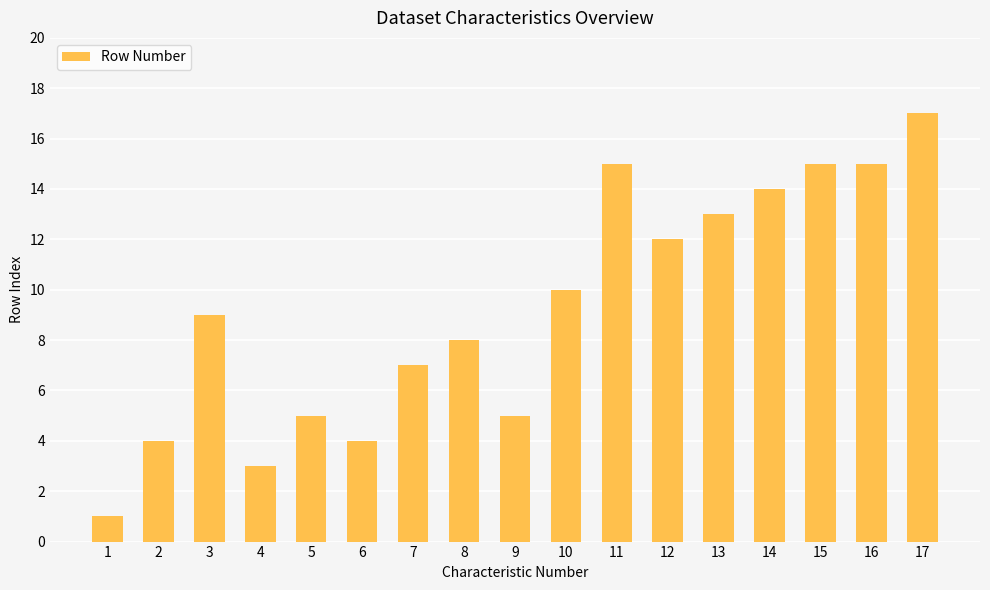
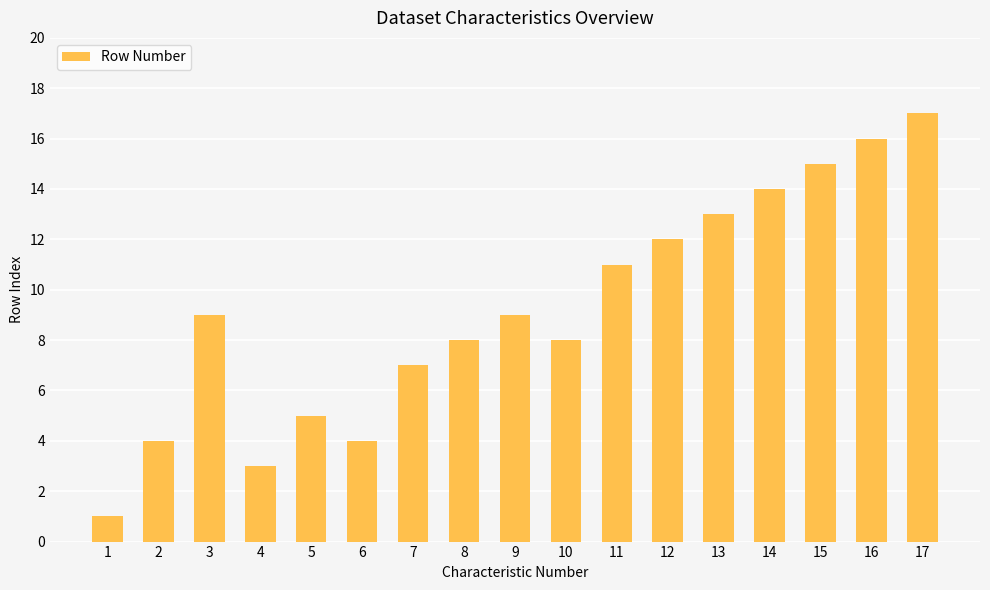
  {
    "1": 1,
    "2": 4,
    "3": 9,
    "4": 3,
    "5": 5,
    "6": 4,
    "7": 7,
    "8": 8,
-   "9": 5,
-   "10": 10,
-   "11": 15,
+   "9": 9,
+   "10": 8,
+   "11": 11,
    "12": 12,
    "13": 13,
    "14": 14,
    "15": 15,
-   "16": 15,
+   "16": 16,
    "17": 17
  }
